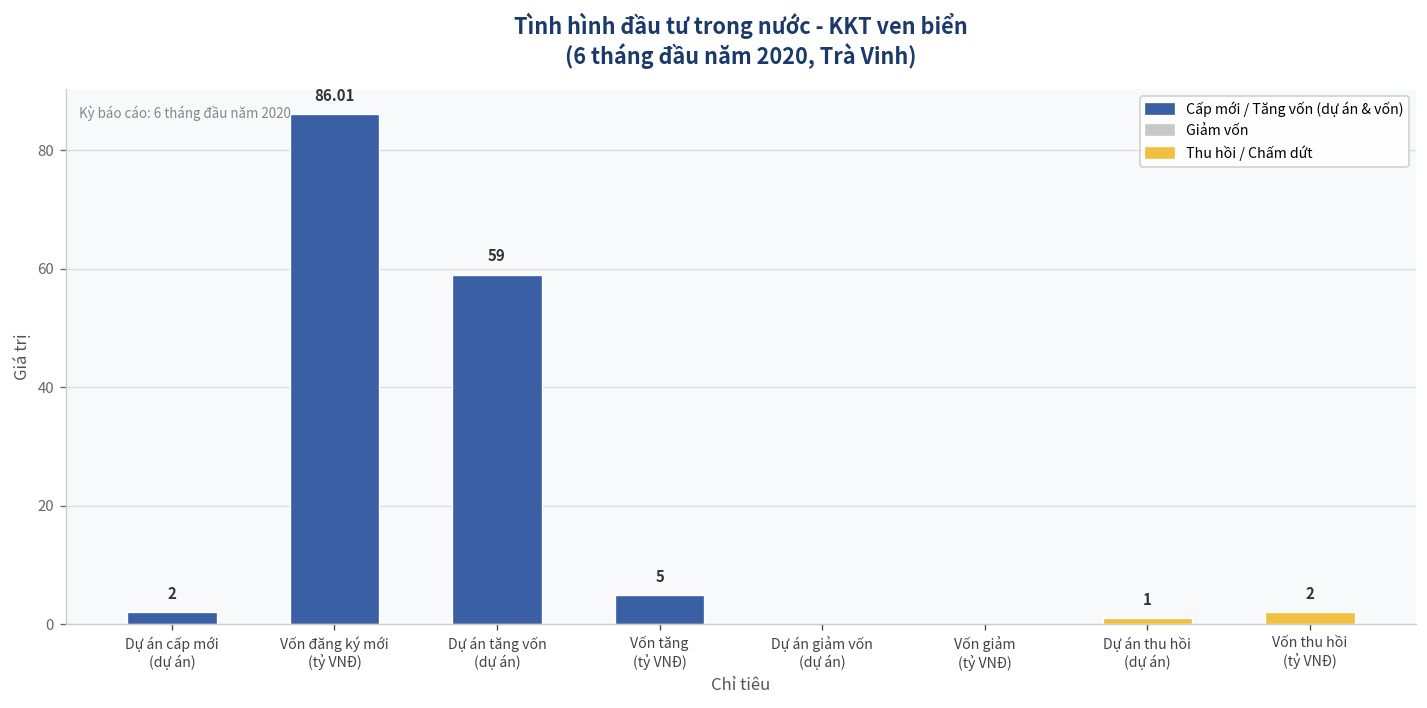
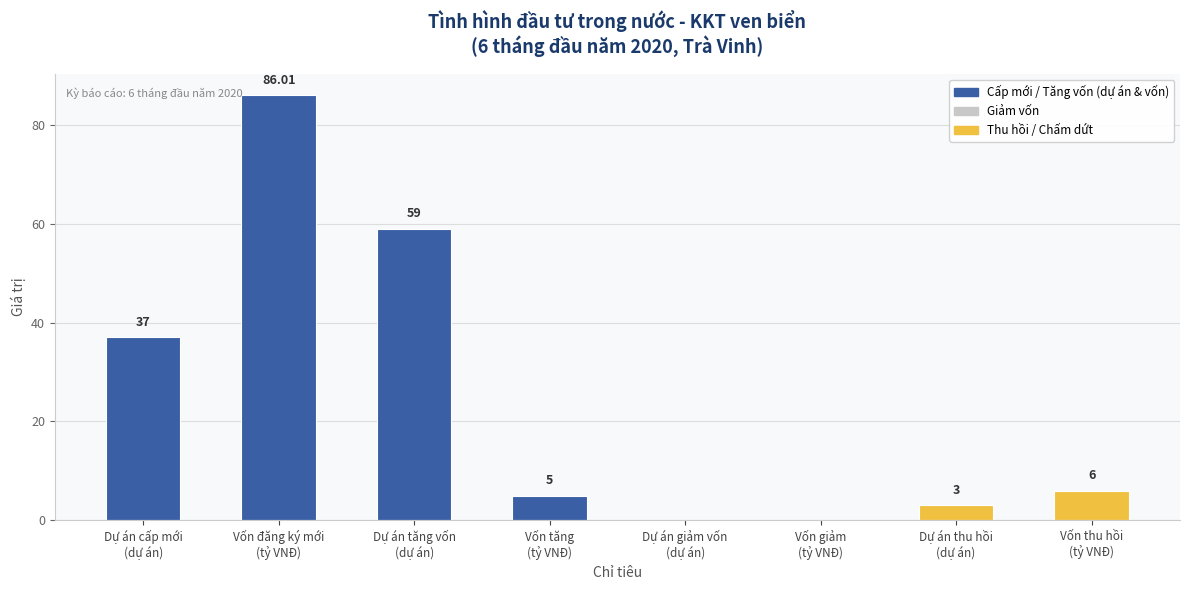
  {
-   "Dự án cấp mới (dự án)": 2,
+   "Dự án cấp mới (dự án)": 37,
    "Vốn đăng ký mới (tỷ VNĐ)": 86.01,
    "Dự án tăng vốn (dự án)": 59,
    "Vốn tăng (tỷ VNĐ)": 5,
-   "Dự án thu hồi (dự án)": 1,
-   "Vốn thu hồi (tỷ VNĐ)": 2
+   "Dự án thu hồi (dự án)": 3,
+   "Vốn thu hồi (tỷ VNĐ)": 6
  }
